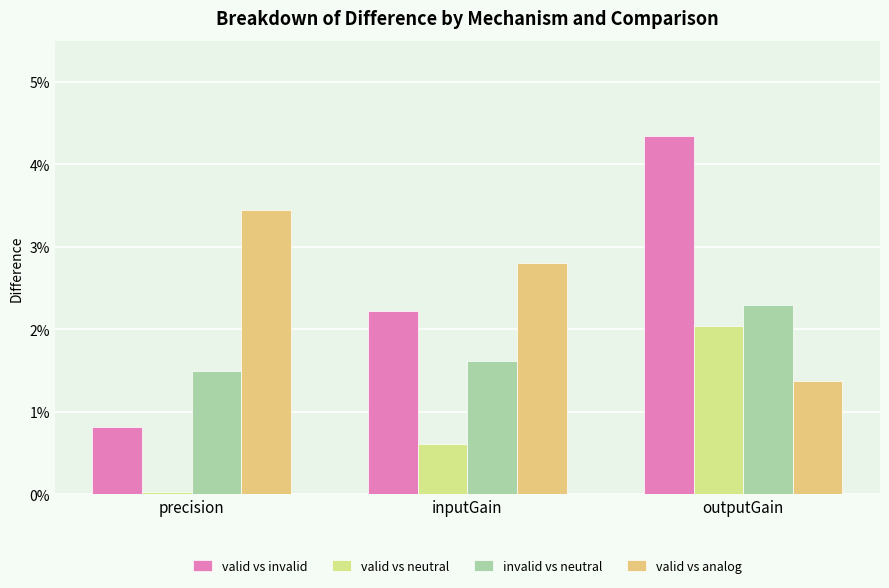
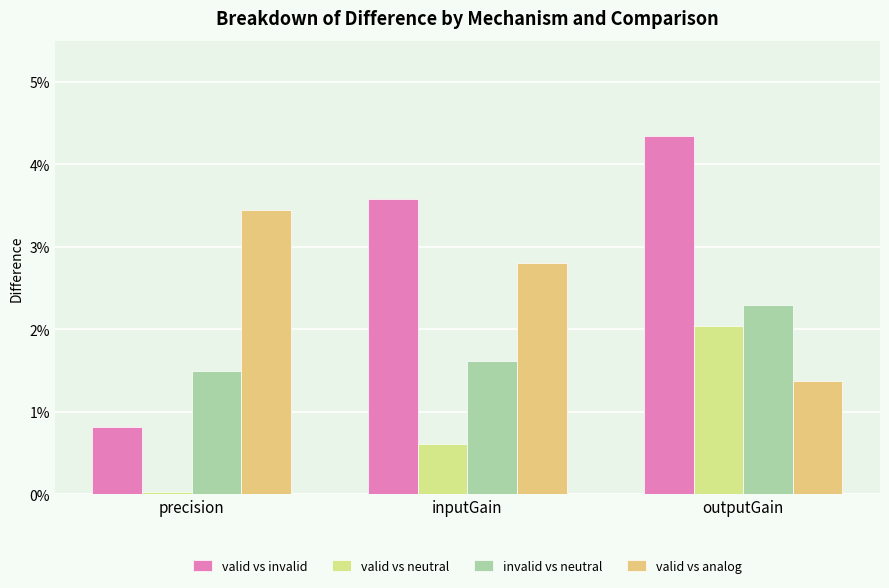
  {
    "valid vs invalid": {
      "precision": "0.8%",
-     "inputGain": "2.2%",
+     "inputGain": "3.6%",
      "outputGain": "4.3%"
    }
  }
